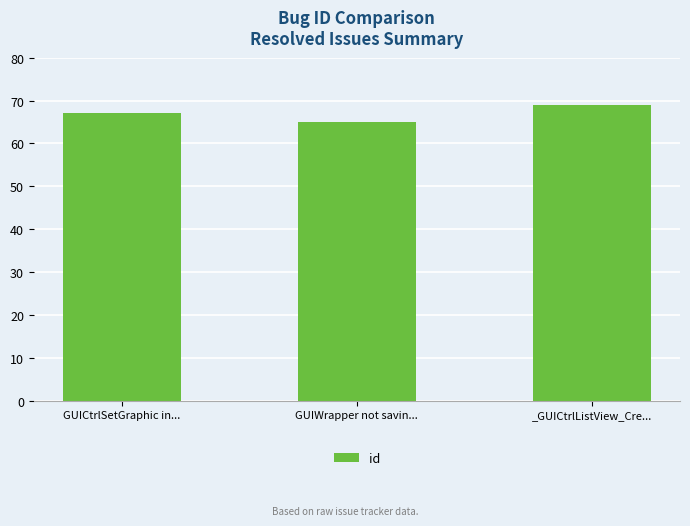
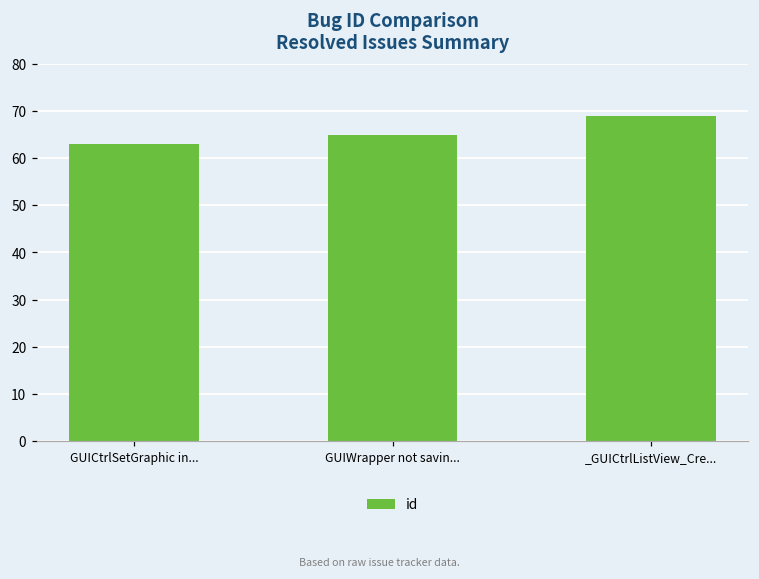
  {
-   "GUICtrlSetGraphic in...": 67,
+   "GUICtrlSetGraphic in...": 63,
    "GUIWrapper not savin...": 65,
    "_GUICtrlListView_Cre...": 69
  }
